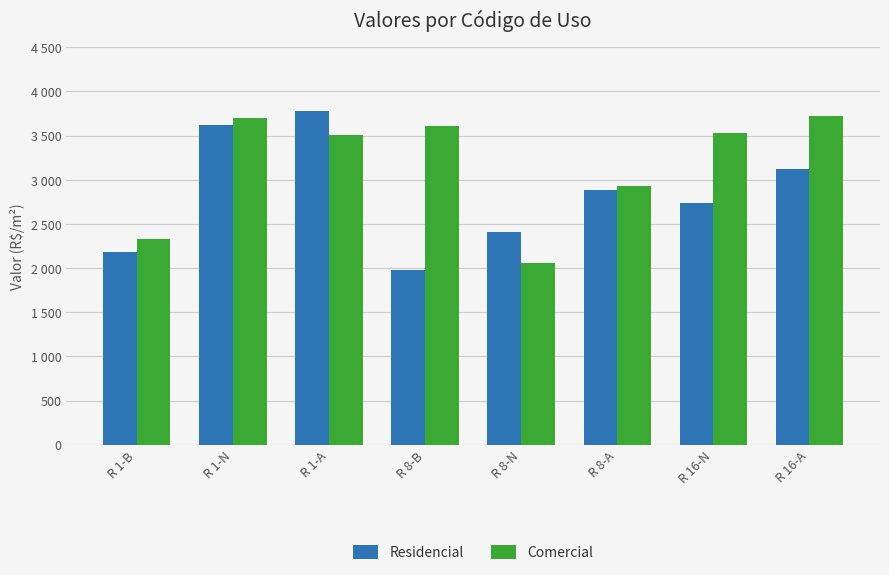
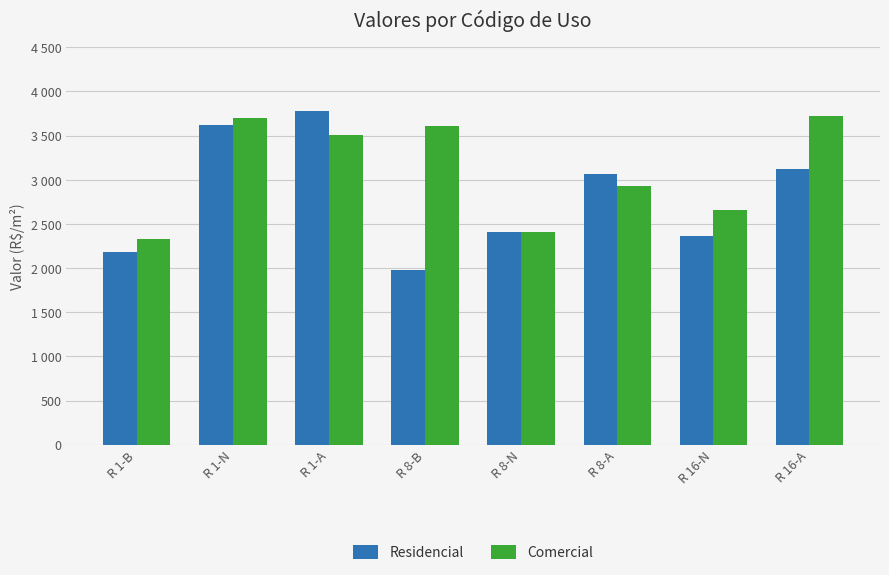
  {
    "Residencial": {
      "R 1-B": 2200,
      "R 1-N": 3600,
      "R 1-A": 3800,
      "R 8-B": 2000,
      "R 8-N": 2400,
-     "R 8-A": 2900,
-     "R 16-N": 2700,
+     "R 8-A": 3100,
+     "R 16-N": 2400,
      "R 16-A": 3100
    },
    "Comercial": {
      "R 1-B": 2300,
      "R 1-N": 3700,
      "R 1-A": 3500,
      "R 8-B": 3600,
-     "R 8-N": 2100,
+     "R 8-N": 2400,
      "R 8-A": 2900,
-     "R 16-N": 3500,
+     "R 16-N": 2700,
      "R 16-A": 3700
    }
  }
